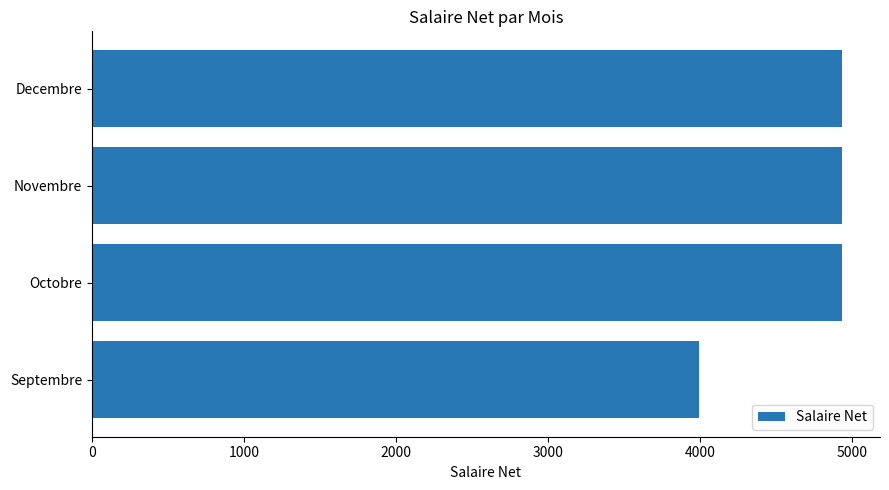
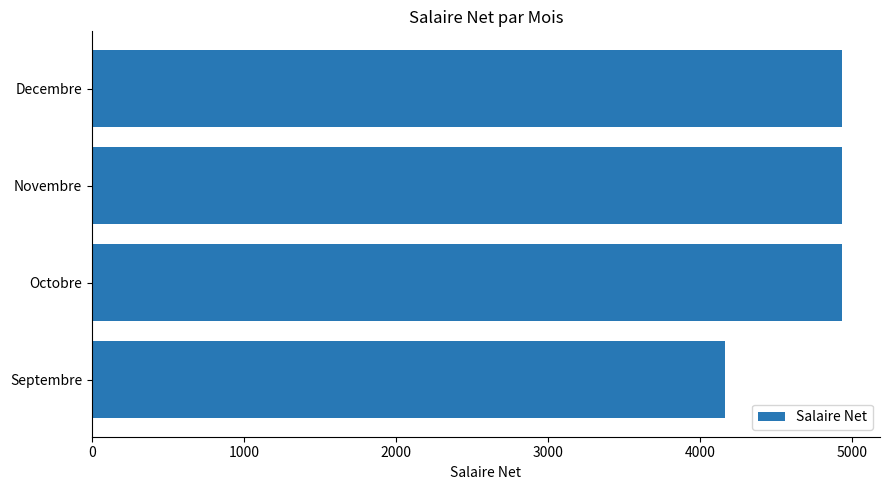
  {
    "Decembre": 4940,
    "Novembre": 4940,
    "Octobre": 4940,
-   "Septembre": 3990
+   "Septembre": 4170
  }
